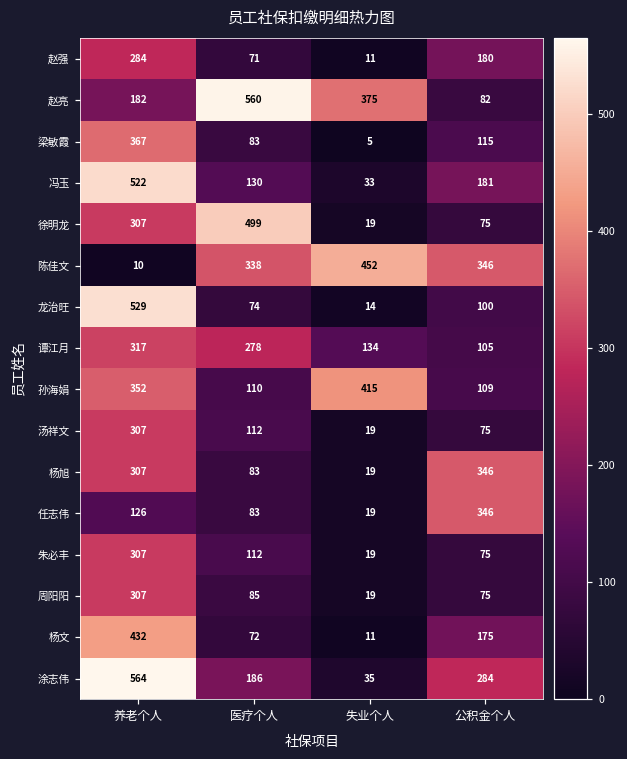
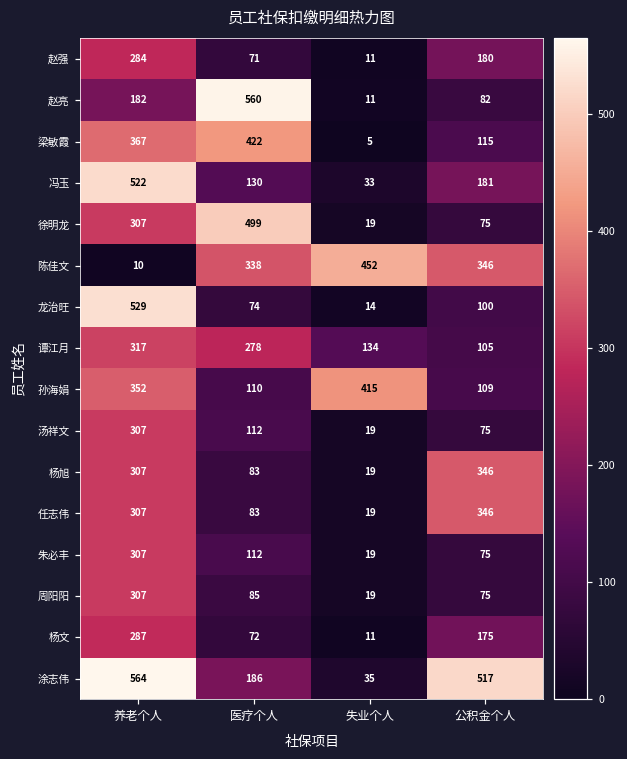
  {
    "赵强": {
      "养老个人": 284,
      "医疗个人": 71,
      "失业个人": 11,
      "公积金个人": 180
    },
    "赵亮": {
      "养老个人": 182,
      "医疗个人": 560,
-     "失业个人": 375,
+     "失业个人": 11,
      "公积金个人": 82
    },
    "梁敏霞": {
      "养老个人": 367,
-     "医疗个人": 83,
+     "医疗个人": 422,
      "失业个人": 5,
      "公积金个人": 115
    },
    "冯玉": {
      "养老个人": 522,
      "医疗个人": 130,
      "失业个人": 33,
      "公积金个人": 181
    },
    "徐明龙": {
      "养老个人": 307,
      "医疗个人": 499,
      "失业个人": 19,
      "公积金个人": 75
    },
    "陈佳文": {
      "养老个人": 10,
      "医疗个人": 338,
      "失业个人": 452,
      "公积金个人": 346
    },
    "龙治旺": {
      "养老个人": 529,
      "医疗个人": 74,
      "失业个人": 14,
      "公积金个人": 100
    },
    "谭江月": {
      "养老个人": 317,
      "医疗个人": 278,
      "失业个人": 134,
      "公积金个人": 105
    },
    "孙海娟": {
      "养老个人": 352,
      "医疗个人": 110,
      "失业个人": 415,
      "公积金个人": 109
    },
    "汤祥文": {
      "养老个人": 307,
      "医疗个人": 112,
      "失业个人": 19,
      "公积金个人": 75
    },
    "杨旭": {
      "养老个人": 307,
      "医疗个人": 83,
      "失业个人": 19,
      "公积金个人": 346
    },
    "任志伟": {
-     "养老个人": 126,
+     "养老个人": 307,
      "医疗个人": 83,
      "失业个人": 19,
      "公积金个人": 346
    },
    "朱必丰": {
      "养老个人": 307,
      "医疗个人": 112,
      "失业个人": 19,
      "公积金个人": 75
    },
    "周阳阳": {
      "养老个人": 307,
      "医疗个人": 85,
      "失业个人": 19,
      "公积金个人": 75
    },
    "杨文": {
-     "养老个人": 432,
+     "养老个人": 287,
      "医疗个人": 72,
      "失业个人": 11,
      "公积金个人": 175
    },
    "涂志伟": {
      "养老个人": 564,
      "医疗个人": 186,
      "失业个人": 35,
-     "公积金个人": 284
+     "公积金个人": 517
    }
  }
